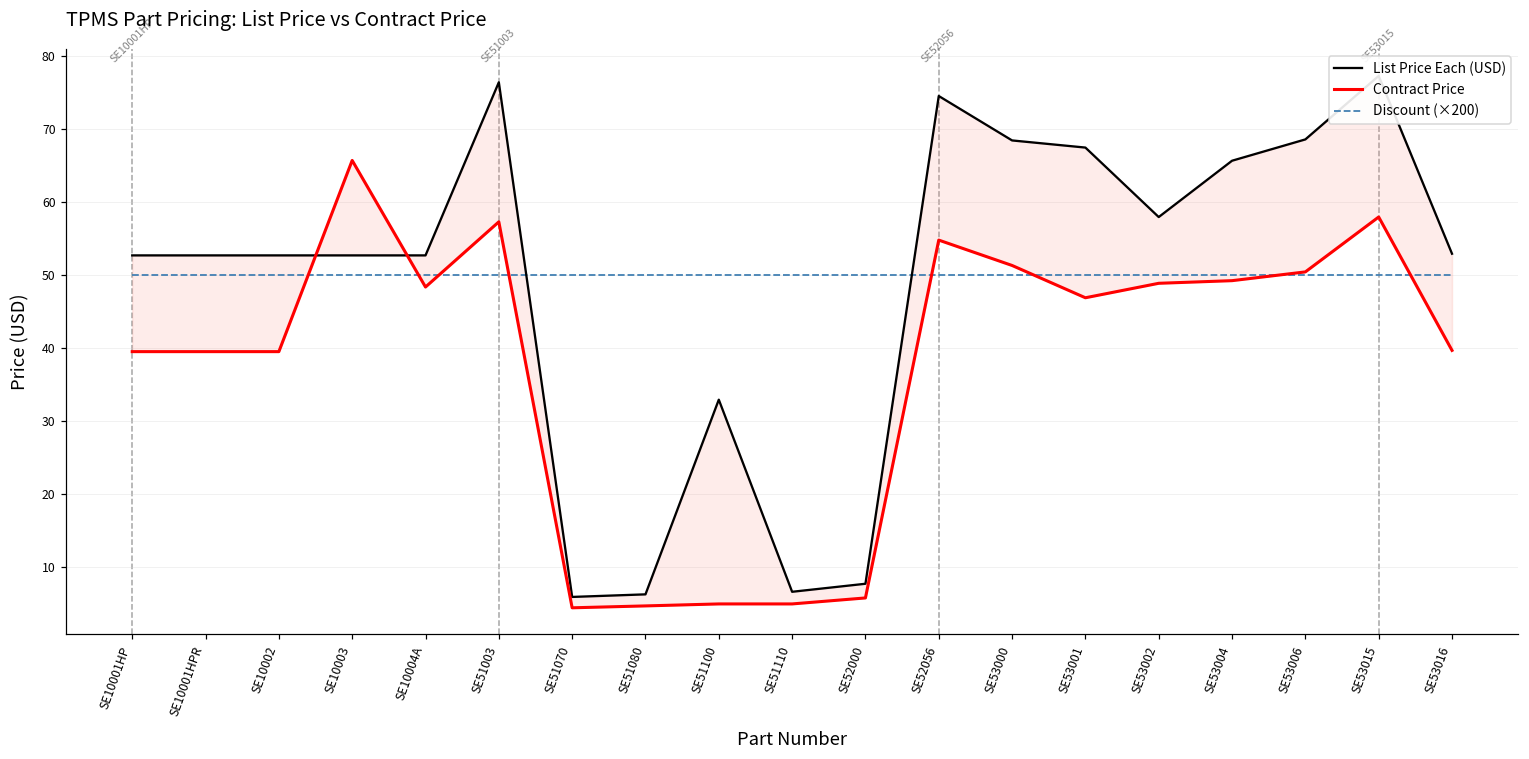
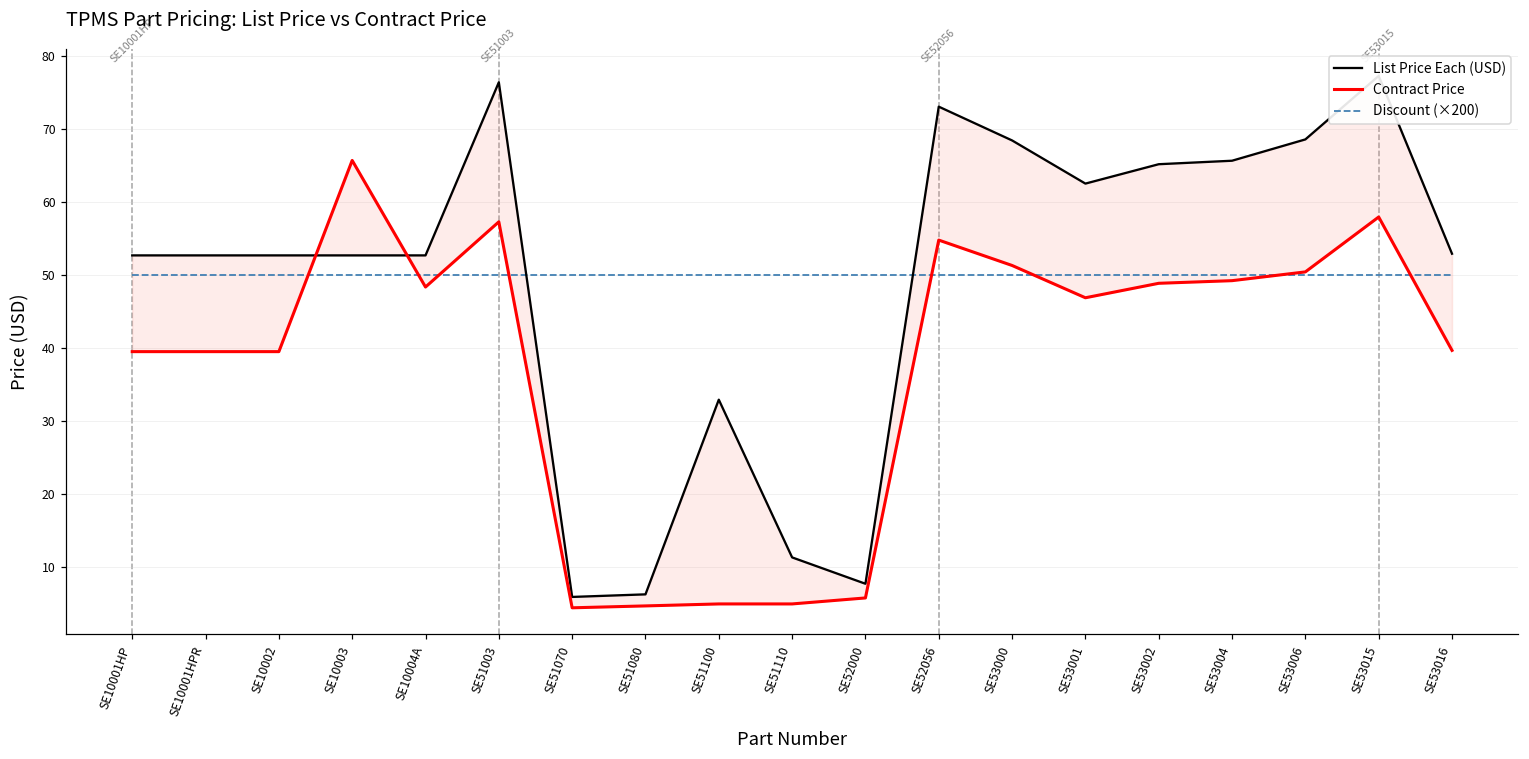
  {
    "List Price Each (USD)": {
      "SE10003": 53,
-     "SE51110": 7,
-     "SE52056": 74,
-     "SE53001": 67,
-     "SE53002": 58
+     "SE51110": 11,
+     "SE52056": 73,
+     "SE53001": 63,
+     "SE53002": 65
    },
    "Contract Price": {
      "SE10001HP": 40,
      "SE10001HPR": 40,
      "SE10002": 40,
      "SE10004A": 48,
      "SE51003": 57,
      "SE51070": 4,
      "SE51080": 5,
      "SE51100": 5,
      "SE51110": 5,
      "SE52000": 6,
      "SE52056": 55,
      "SE53000": 51,
      "SE53001": 47,
      "SE53002": 49,
      "SE53004": 49,
      "SE53006": 50,
      "SE53015": 58,
      "SE53016": 40
    },
    "Discount (×200)": {
      "SE10001HP": 50,
      "SE10001HPR": 50,
      "SE10002": 50,
      "SE10003": 50,
      "SE10004A": 50,
      "SE51003": 50,
      "SE51070": 50,
      "SE51080": 50,
      "SE51100": 50,
      "SE51110": 50,
      "SE52000": 50,
      "SE52056": 50,
      "SE53000": 50,
      "SE53001": 50,
      "SE53002": 50,
      "SE53004": 50,
      "SE53006": 50,
      "SE53015": 50,
      "SE53016": 50
    }
  }
